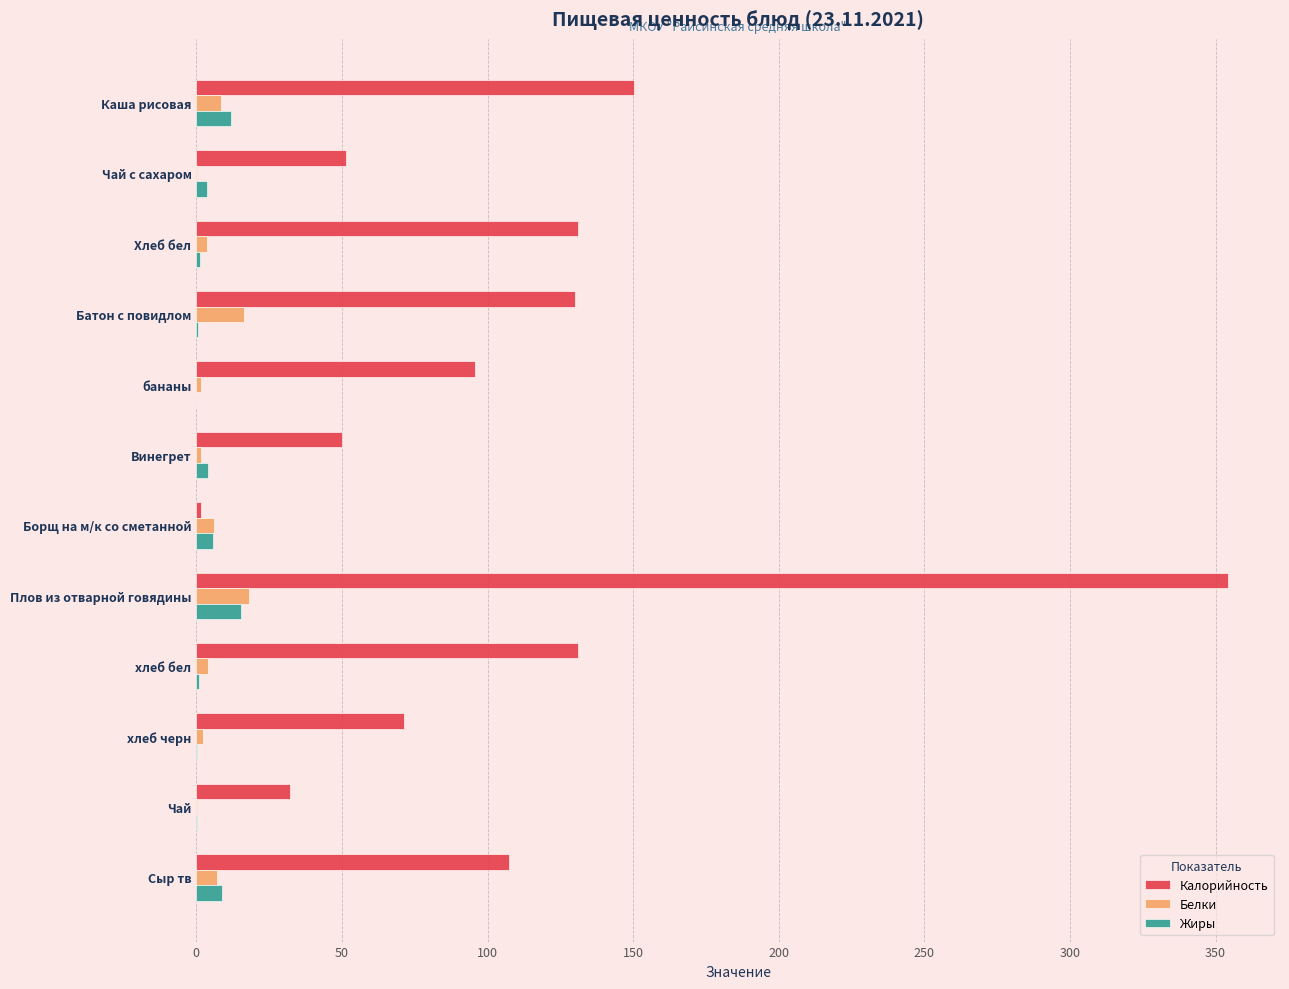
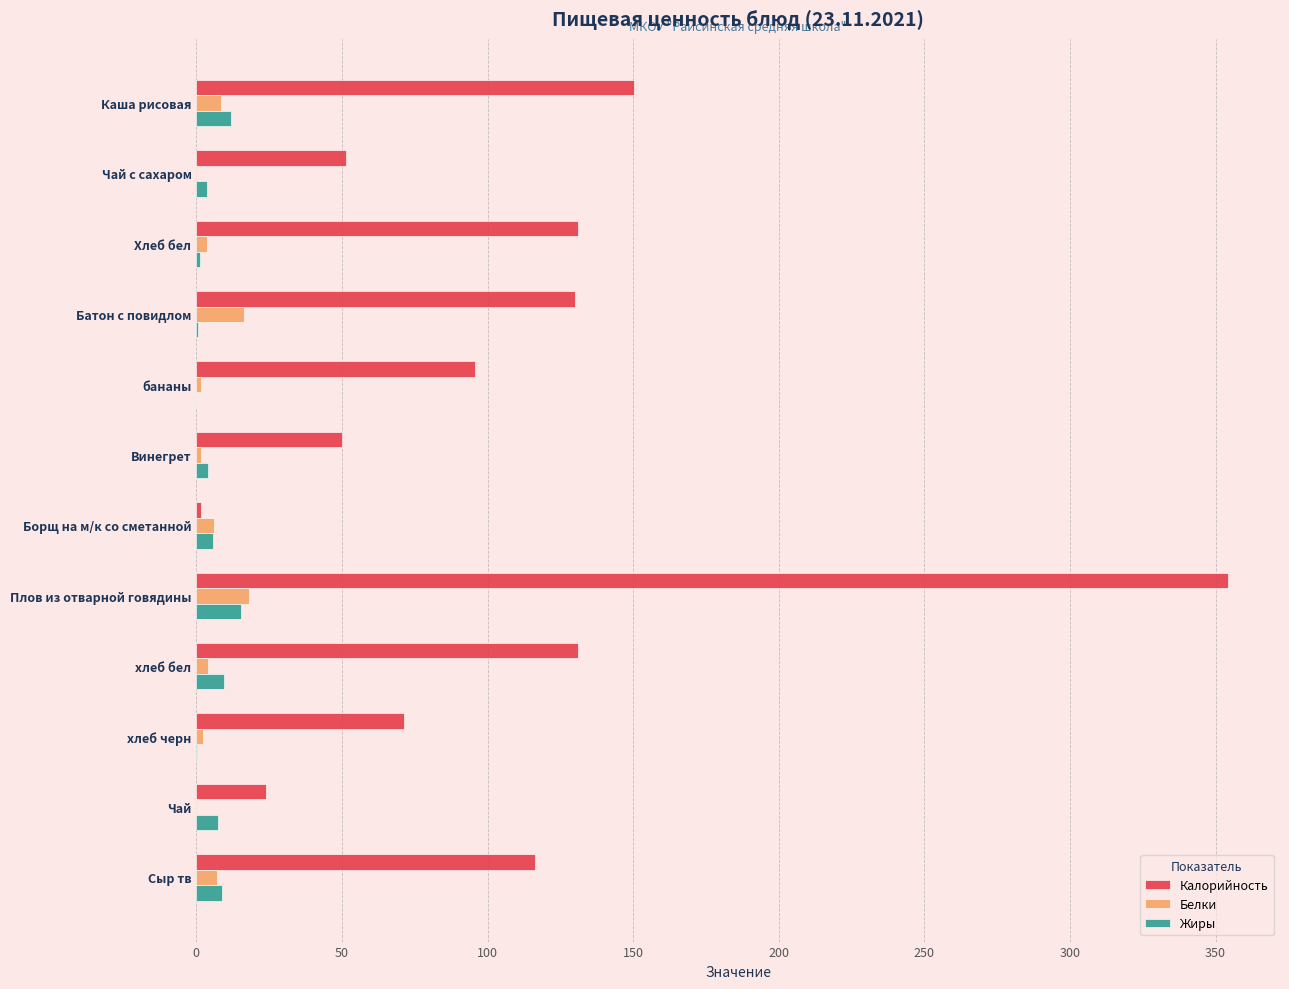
  {
    "Калорийность": {
      "Каша рисовая": 150,
      "Чай с сахаром": 52,
      "Хлеб бел": 131,
      "Батон с повидлом": 130,
      "бананы": 96,
      "Винегрет": 50,
      "Борщ на м/к со сметанной": 2,
      "Плов из отварной говядины": 354,
      "хлеб бел": 131,
      "хлеб черн": 71,
-     "Чай": 32,
-     "Сыр тв": 108
+     "Чай": 24,
+     "Сыр тв": 116
    },
    "Белки": {
      "Каша рисовая": 9,
      "Хлеб бел": 4,
      "Батон с повидлом": 16,
      "бананы": 2,
      "Винегрет": 2,
      "Борщ на м/к со сметанной": 6,
      "Плов из отварной говядины": 18,
      "хлеб бел": 4,
      "хлеб черн": 2,
      "Сыр тв": 7
    },
    "Жиры": {
      "Каша рисовая": 12,
      "Чай с сахаром": 4,
      "Хлеб бел": 1,
      "бананы": 0,
      "Винегрет": 4,
      "Борщ на м/к со сметанной": 6,
      "Плов из отварной говядины": 15,
-     "хлеб бел": 1,
-     "Чай": 0,
+     "хлеб бел": 9,
+     "Чай": 8,
      "Сыр тв": 9
    }
  }
